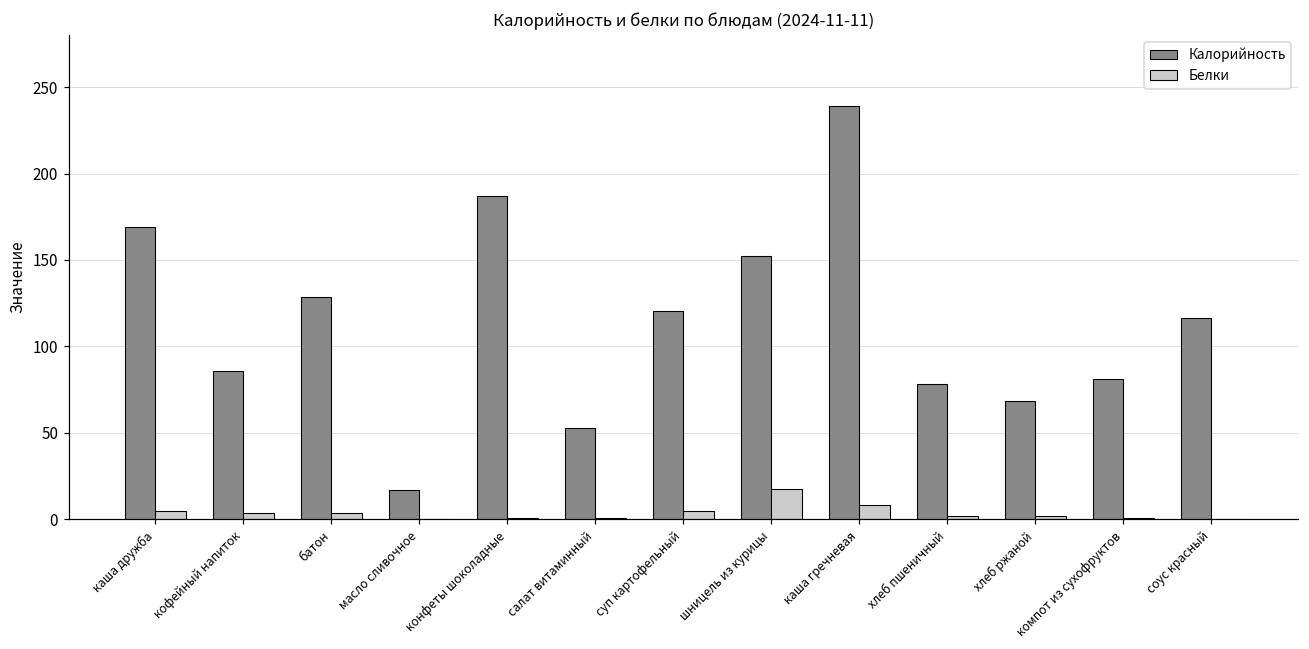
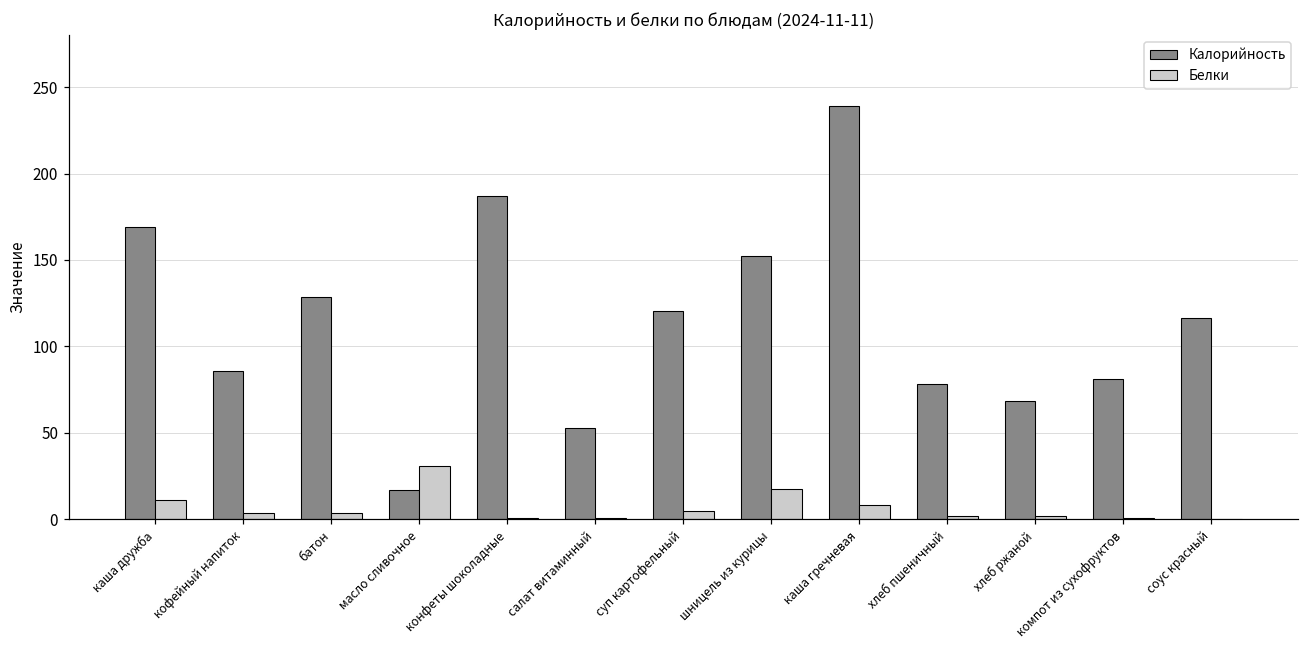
  {
    "Калорийность": {
      "каша дружба": 169,
      "кофейный напиток": 86,
      "батон": 129,
      "масло сливочное": 17,
      "конфеты шоколадные": 187,
      "салат витаминный": 53,
      "суп картофельный": 121,
      "шницель из курицы": 153,
      "каша гречневая": 239,
      "хлеб пшеничный": 79,
      "хлеб ржаной": 68,
      "компот из сухофруктов": 81,
      "соус красный": 116
    },
    "Белки": {
-     "каша дружба": 5,
+     "каша дружба": 11,
      "кофейный напиток": 4,
      "батон": 4,
-     "масло сливочное": 0,
+     "масло сливочное": 31,
      "суп картофельный": 5,
      "шницель из курицы": 17,
      "каша гречневая": 8,
      "хлеб пшеничный": 2,
      "хлеб ржаной": 2
    }
  }
